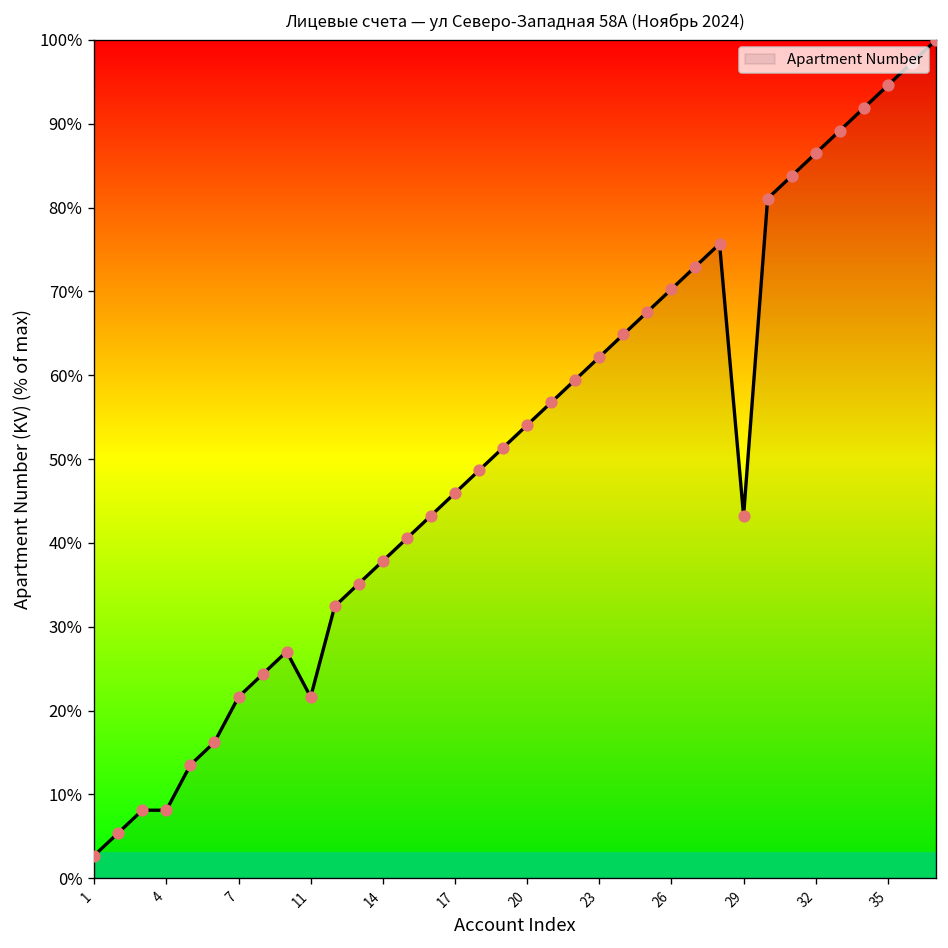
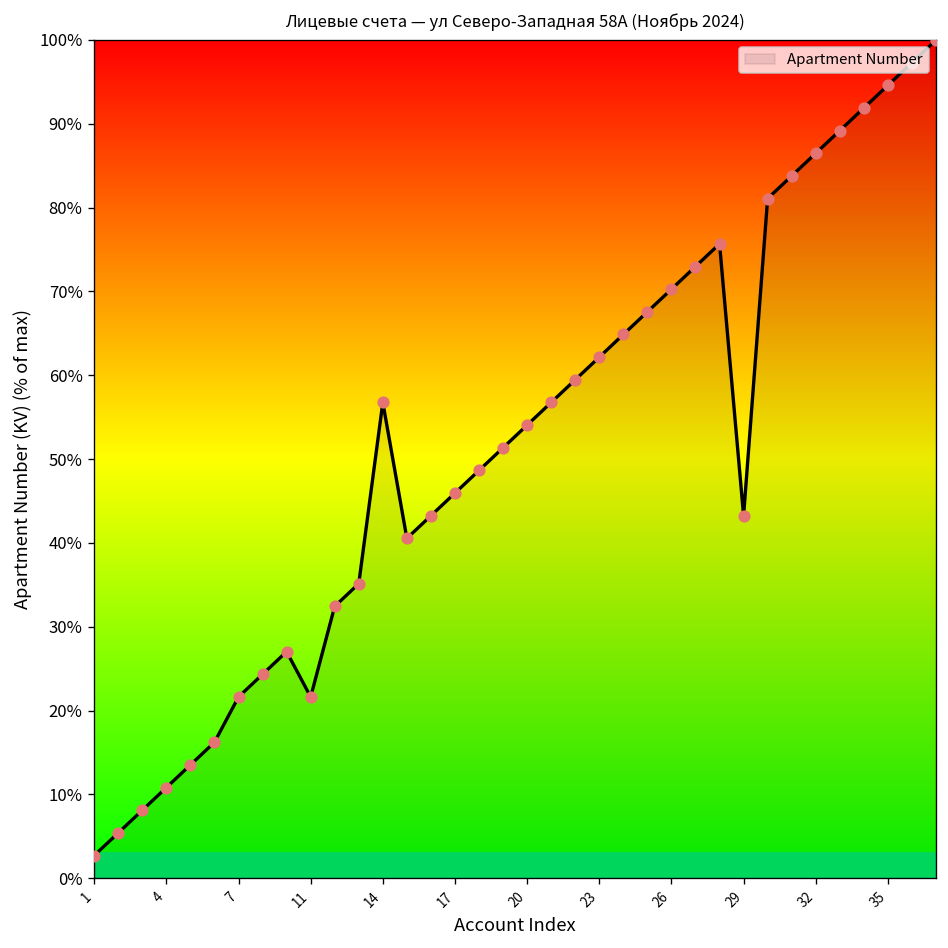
  {
-   "4": "8%",
+   "4": "11%",
    "7": "22%",
    "11": "22%",
-   "14": "38%",
+   "14": "57%",
    "17": "46%",
    "20": "54%",
    "23": "62%",
    "26": "70%",
    "29": "43%",
    "32": "86%",
    "35": "95%"
  }
